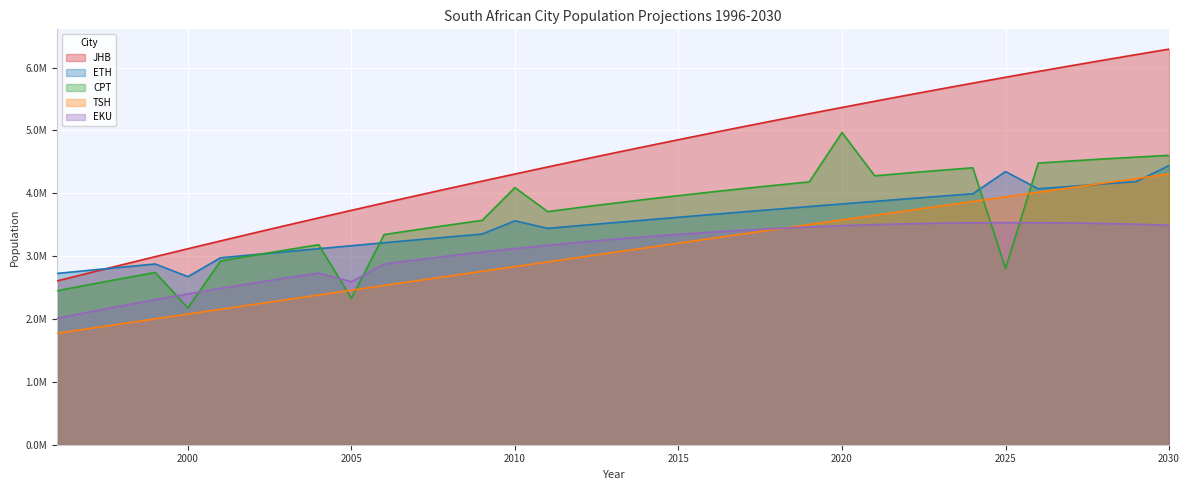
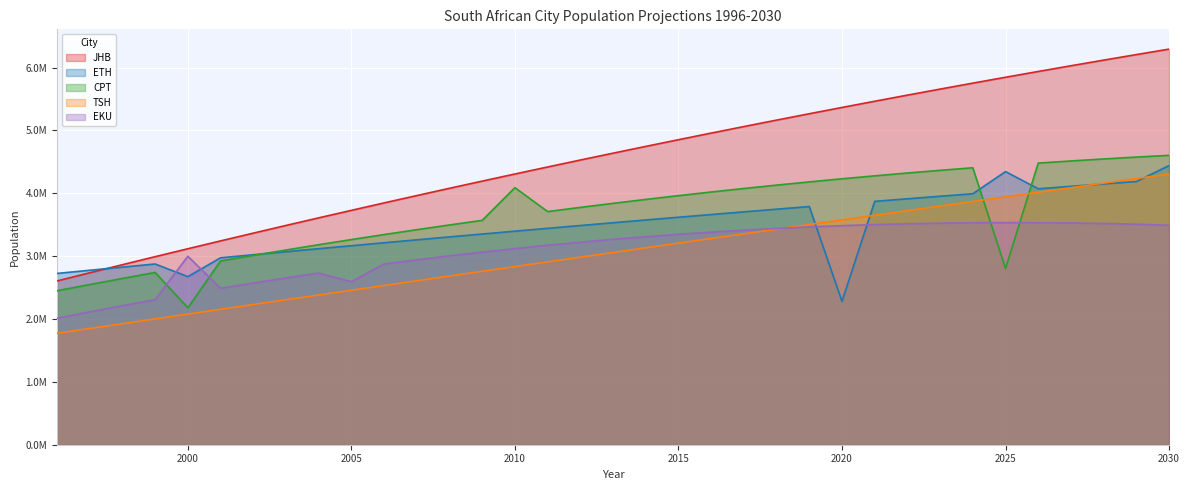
  {
    "ETH": {
      "2000": 2700000,
      "2005": 3200000,
-     "2010": 3600000,
+     "2010": 3400000,
      "2015": 3600000,
-     "2020": 3800000,
+     "2020": 2300000,
      "2025": 4300000,
      "2030": 4400000
    },
    "CPT": {
      "2000": 2200000,
-     "2005": 2300000,
+     "2005": 3300000,
      "2010": 4100000,
      "2015": 4000000,
-     "2020": 5000000,
+     "2020": 4200000,
      "2025": 2800000,
      "2030": 4600000
    },
    "EKU": {
-     "2000": 2400000,
+     "2000": 3000000,
      "2005": 2600000,
      "2010": 3100000,
      "2015": 3300000,
      "2020": 3500000,
      "2025": 3500000,
      "2030": 3500000
    }
  }
